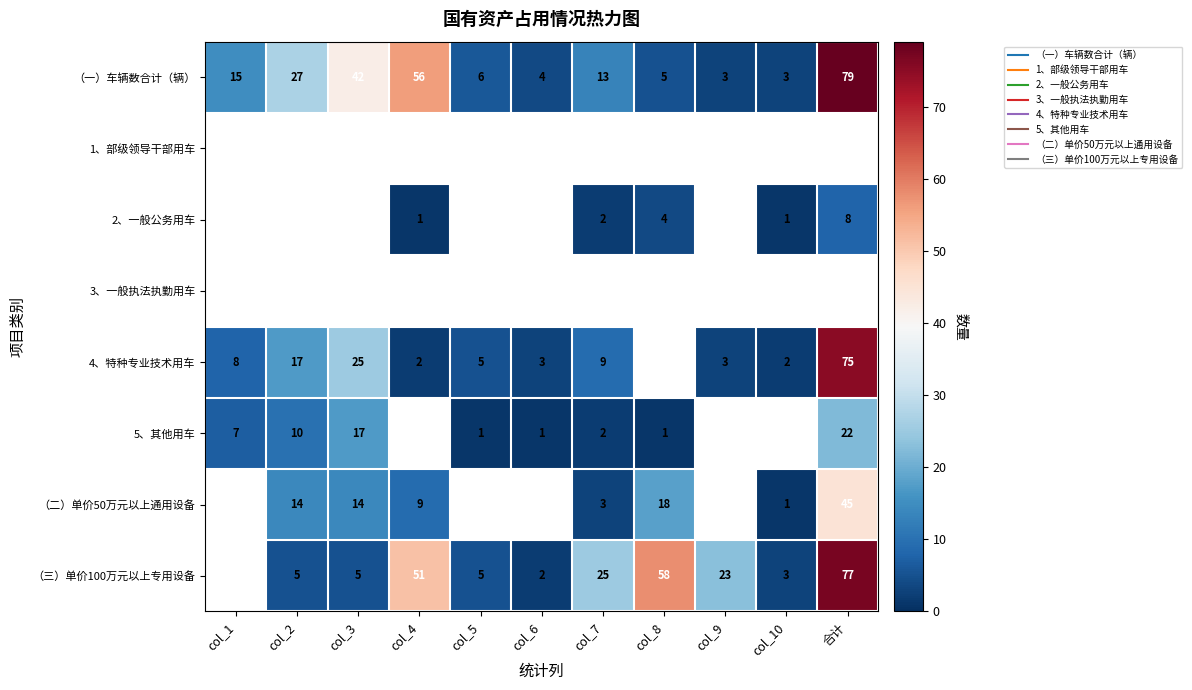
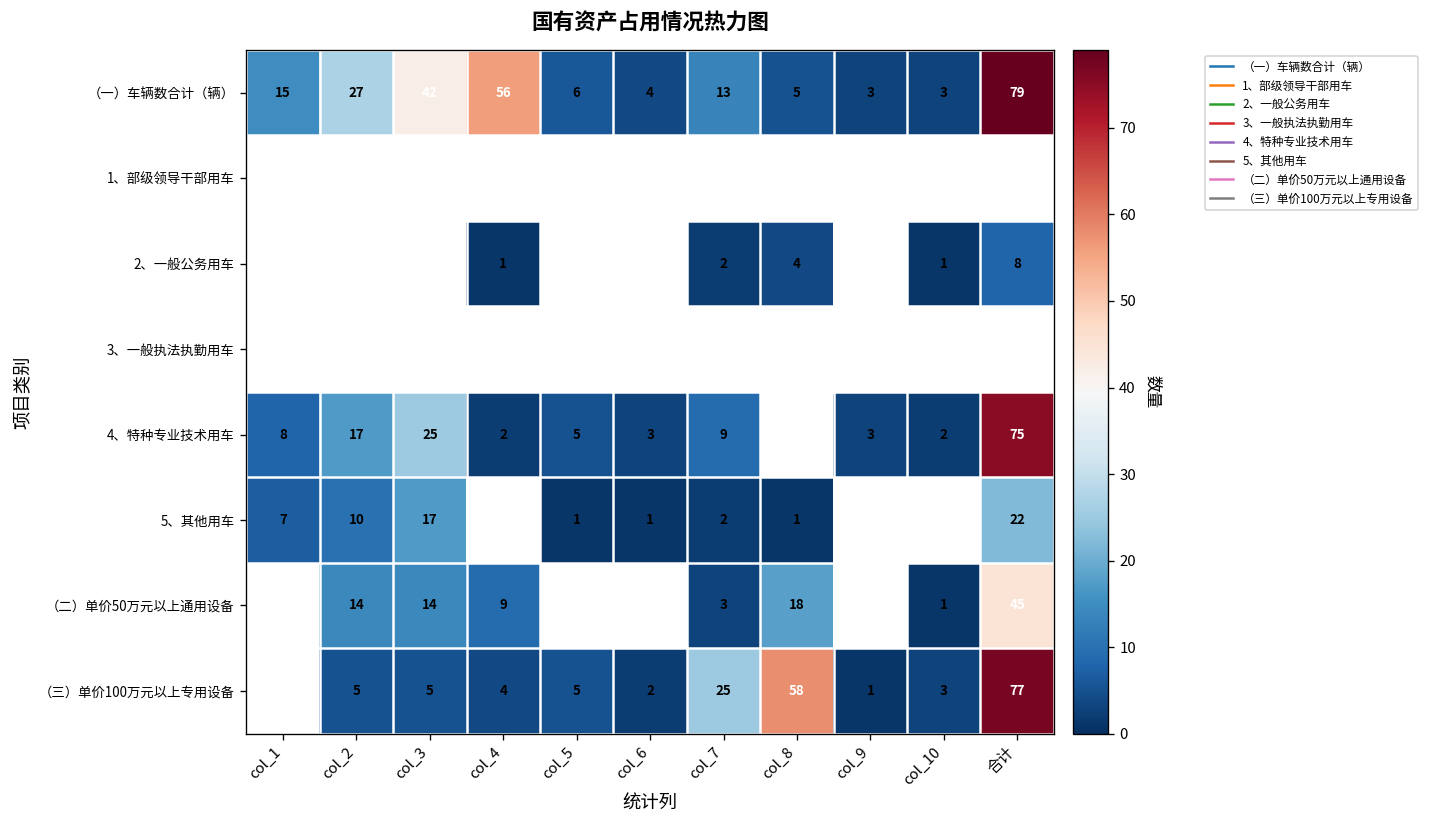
  {
    "（一）车辆数合计（辆）": {
      "col_1": 15,
      "col_2": 27,
      "col_4": 56,
      "col_5": 6,
      "col_6": 4,
      "col_7": 13,
      "col_8": 5,
      "col_9": 3,
      "col_10": 3,
      "合计": 79
    },
    "2、一般公务用车": {
      "col_4": 1,
      "col_7": 2,
      "col_8": 4,
      "col_10": 1,
      "合计": 8
    },
    "4、特种专业技术用车": {
      "col_1": 8,
      "col_2": 17,
      "col_3": 25,
      "col_4": 2,
      "col_5": 5,
      "col_6": 3,
      "col_7": 9,
      "col_9": 3,
      "col_10": 2,
      "合计": 75
    },
    "5、其他用车": {
      "col_1": 7,
      "col_2": 10,
      "col_3": 17,
      "col_5": 1,
      "col_6": 1,
      "col_7": 2,
      "col_8": 1,
      "合计": 22
    },
    "（二）单价50万元以上通用设备": {
      "col_2": 14,
      "col_3": 14,
      "col_4": 9,
      "col_7": 3,
      "col_8": 18,
      "col_10": 1
    },
    "（三）单价100万元以上专用设备": {
      "col_2": 5,
      "col_3": 5,
-     "col_4": 51,
+     "col_4": 4,
      "col_5": 5,
      "col_6": 2,
      "col_7": 25,
      "col_8": 58,
-     "col_9": 23,
+     "col_9": 1,
      "col_10": 3,
      "合计": 77
    }
  }
